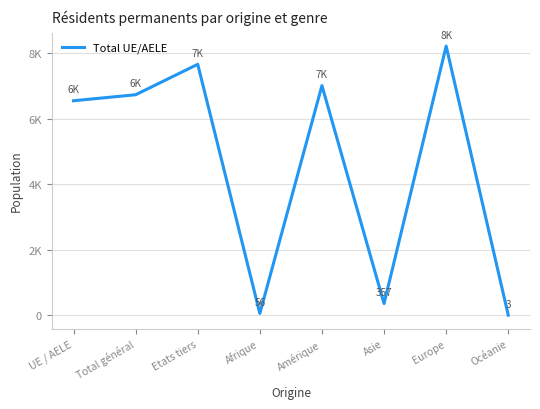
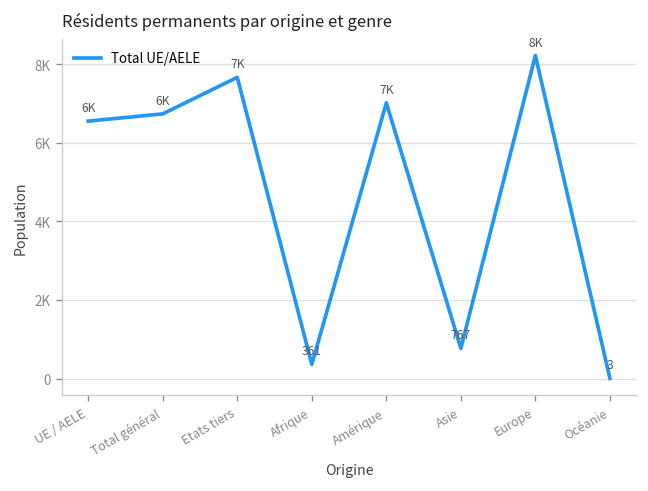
  {
-   "Afrique": "56",
+   "Afrique": "361",
    "Amérique": "7K",
-   "Asie": "357",
+   "Asie": "767",
    "Europe": "8K",
    "Océanie": "3"
  }
